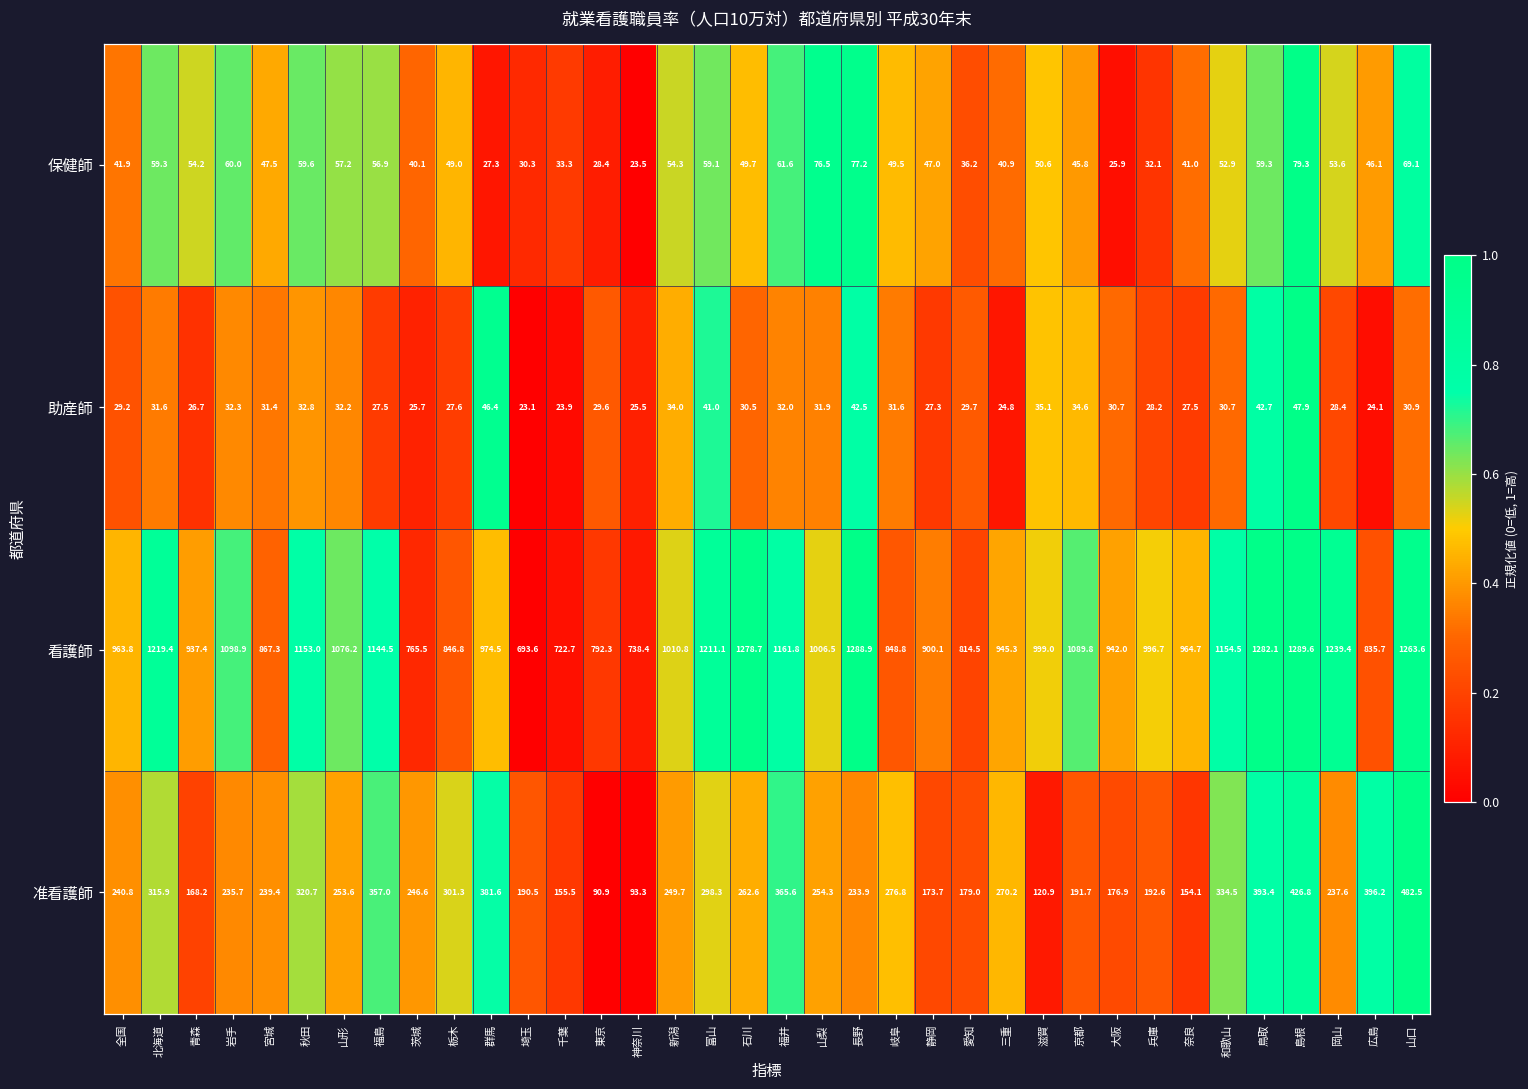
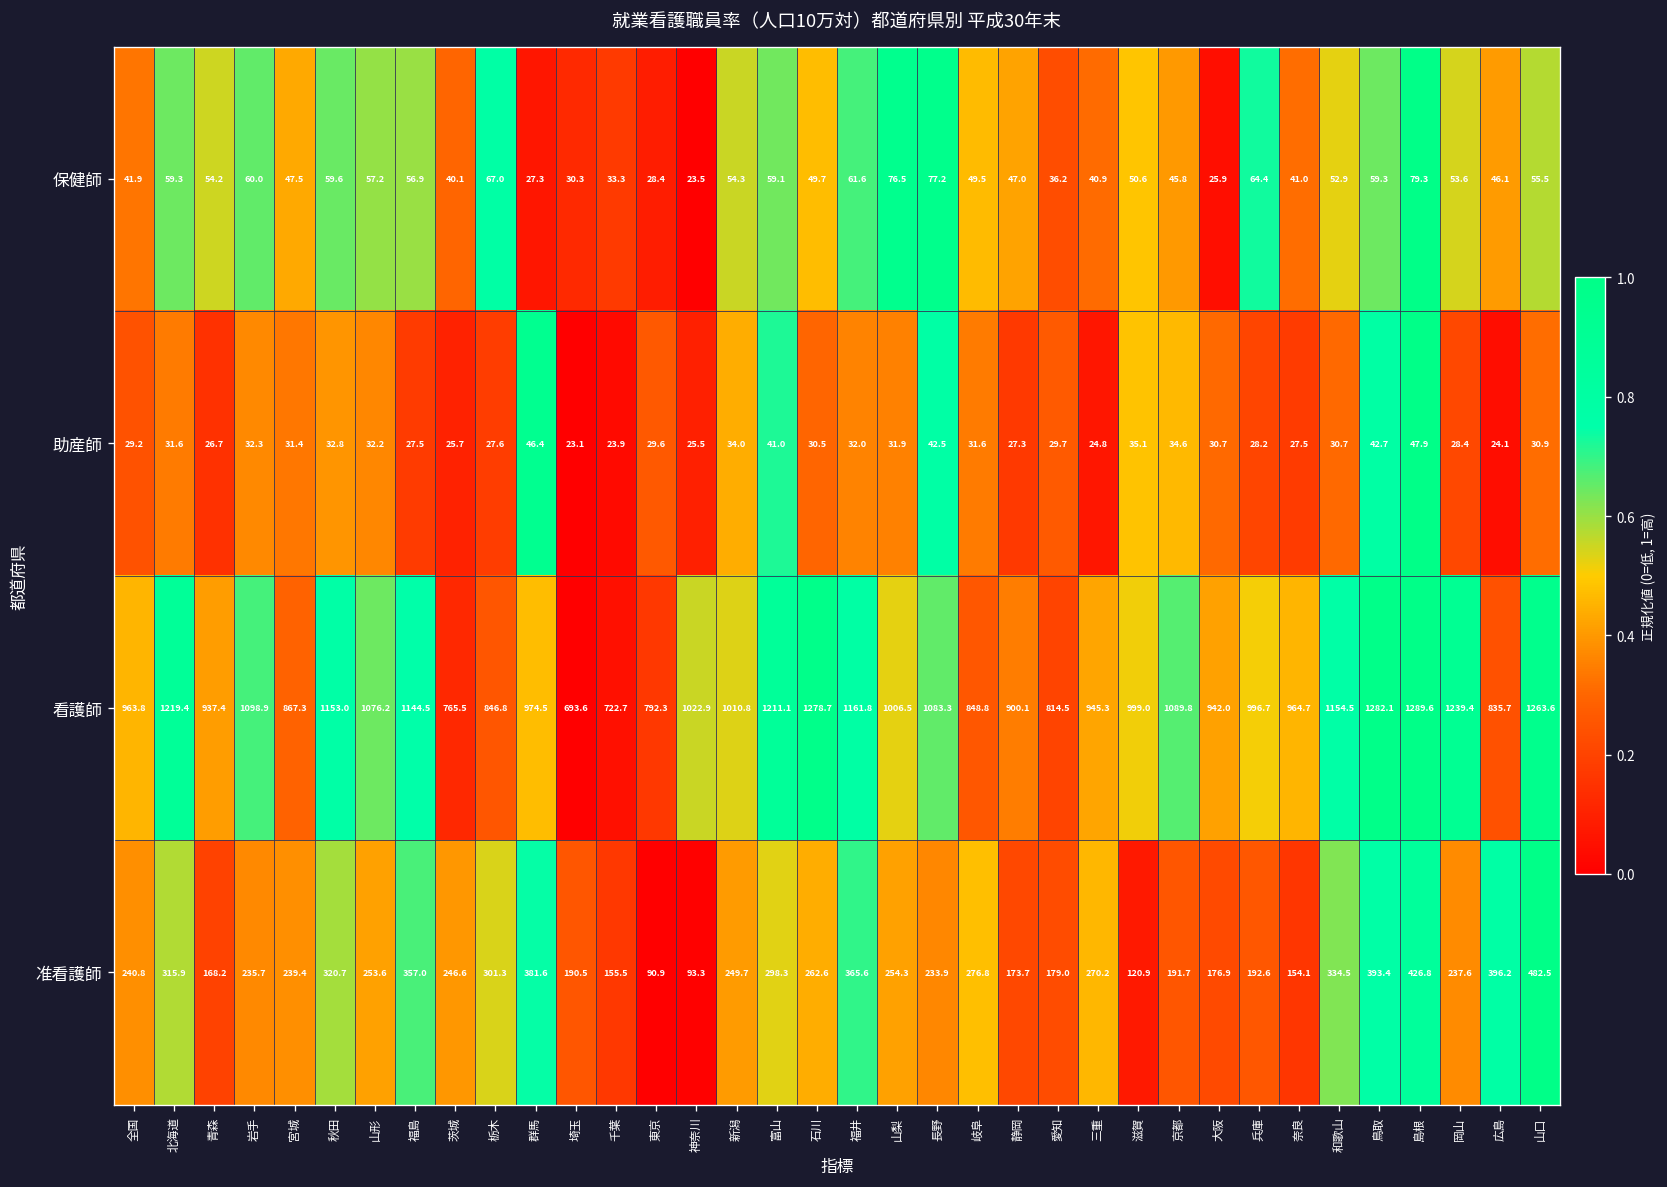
  {
    "保健師": {
      "全国": 41.9,
      "北海道": 59.3,
      "青森": 54.2,
      "岩手": 60.0,
      "宮城": 47.5,
      "秋田": 59.6,
      "山形": 57.2,
      "福島": 56.9,
      "茨城": 40.1,
-     "栃木": 49.0,
+     "栃木": 67.0,
      "群馬": 27.3,
      "埼玉": 30.3,
      "千葉": 33.3,
      "東京": 28.4,
      "神奈川": 23.5,
      "新潟": 54.3,
      "富山": 59.1,
      "石川": 49.7,
      "福井": 61.6,
      "山梨": 76.5,
      "長野": 77.2,
      "岐阜": 49.5,
      "静岡": 47.0,
      "愛知": 36.2,
      "三重": 40.9,
      "滋賀": 50.6,
      "京都": 45.8,
      "大阪": 25.9,
-     "兵庫": 32.1,
+     "兵庫": 64.4,
      "奈良": 41.0,
      "和歌山": 52.9,
      "鳥取": 59.3,
      "島根": 79.3,
      "岡山": 53.6,
      "広島": 46.1,
-     "山口": 69.1
+     "山口": 55.5
    },
    "助産師": {
      "全国": 29.2,
      "北海道": 31.6,
      "青森": 26.7,
      "岩手": 32.3,
      "宮城": 31.4,
      "秋田": 32.8,
      "山形": 32.2,
      "福島": 27.5,
      "茨城": 25.7,
      "栃木": 27.6,
      "群馬": 46.4,
      "埼玉": 23.1,
      "千葉": 23.9,
      "東京": 29.6,
      "神奈川": 25.5,
      "新潟": 34.0,
      "富山": 41.0,
      "石川": 30.5,
      "福井": 32.0,
      "山梨": 31.9,
      "長野": 42.5,
      "岐阜": 31.6,
      "静岡": 27.3,
      "愛知": 29.7,
      "三重": 24.8,
      "滋賀": 35.1,
      "京都": 34.6,
      "大阪": 30.7,
      "兵庫": 28.2,
      "奈良": 27.5,
      "和歌山": 30.7,
      "鳥取": 42.7,
      "島根": 47.9,
      "岡山": 28.4,
      "広島": 24.1,
      "山口": 30.9
    },
    "看護師": {
      "全国": 963.8,
      "北海道": 1219.4,
      "青森": 937.4,
      "岩手": 1098.9,
      "宮城": 867.3,
      "秋田": 1153.0,
      "山形": 1076.2,
      "福島": 1144.5,
      "茨城": 765.5,
      "栃木": 846.8,
      "群馬": 974.5,
      "埼玉": 693.6,
      "千葉": 722.7,
      "東京": 792.3,
-     "神奈川": 738.4,
+     "神奈川": 1022.9,
      "新潟": 1010.8,
      "富山": 1211.1,
      "石川": 1278.7,
      "福井": 1161.8,
      "山梨": 1006.5,
-     "長野": 1288.9,
+     "長野": 1083.3,
      "岐阜": 848.8,
      "静岡": 900.1,
      "愛知": 814.5,
      "三重": 945.3,
      "滋賀": 999.0,
      "京都": 1089.8,
      "大阪": 942.0,
      "兵庫": 996.7,
      "奈良": 964.7,
      "和歌山": 1154.5,
      "鳥取": 1282.1,
      "島根": 1289.6,
      "岡山": 1239.4,
      "広島": 835.7,
      "山口": 1263.6
    },
    "准看護師": {
      "全国": 240.8,
      "北海道": 315.9,
      "青森": 168.2,
      "岩手": 235.7,
      "宮城": 239.4,
      "秋田": 320.7,
      "山形": 253.6,
      "福島": 357.0,
      "茨城": 246.6,
      "栃木": 301.3,
      "群馬": 381.6,
      "埼玉": 190.5,
      "千葉": 155.5,
      "東京": 90.9,
      "神奈川": 93.3,
      "新潟": 249.7,
      "富山": 298.3,
      "石川": 262.6,
      "福井": 365.6,
      "山梨": 254.3,
      "長野": 233.9,
      "岐阜": 276.8,
      "静岡": 173.7,
      "愛知": 179.0,
      "三重": 270.2,
      "滋賀": 120.9,
      "京都": 191.7,
      "大阪": 176.9,
      "兵庫": 192.6,
      "奈良": 154.1,
      "和歌山": 334.5,
      "鳥取": 393.4,
      "島根": 426.8,
      "岡山": 237.6,
      "広島": 396.2,
      "山口": 482.5
    }
  }
